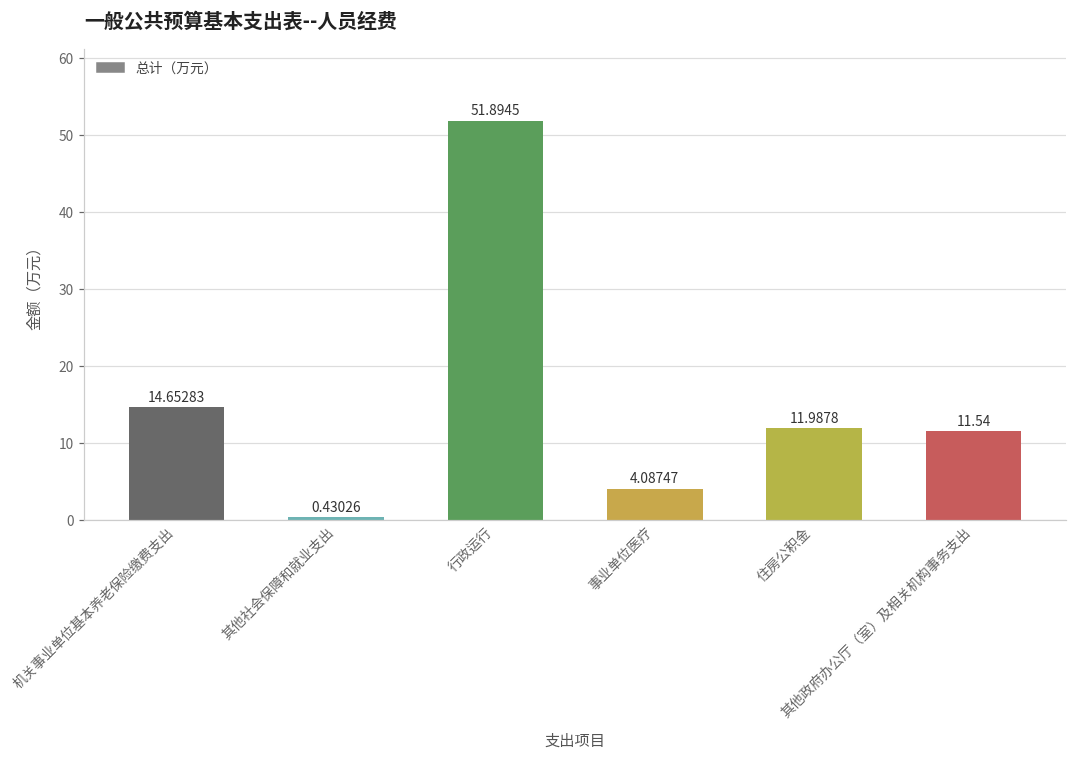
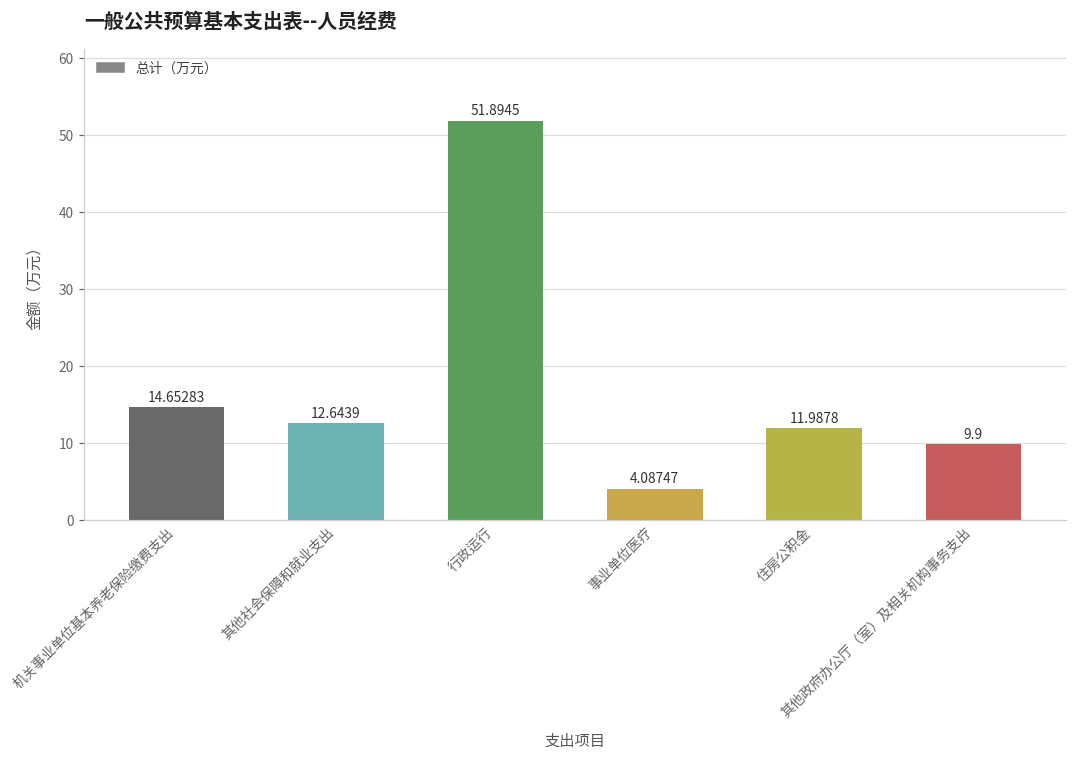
  {
    "机关事业单位基本养老保险缴费支出": 14.65283,
-   "其他社会保障和就业支出": 0.43026,
+   "其他社会保障和就业支出": 12.6439,
    "行政运行": 51.8945,
    "事业单位医疗": 4.08747,
    "住房公积金": 11.9878,
-   "其他政府办公厅（室）及相关机构事务支出": 11.54
+   "其他政府办公厅（室）及相关机构事务支出": 9.9
  }
